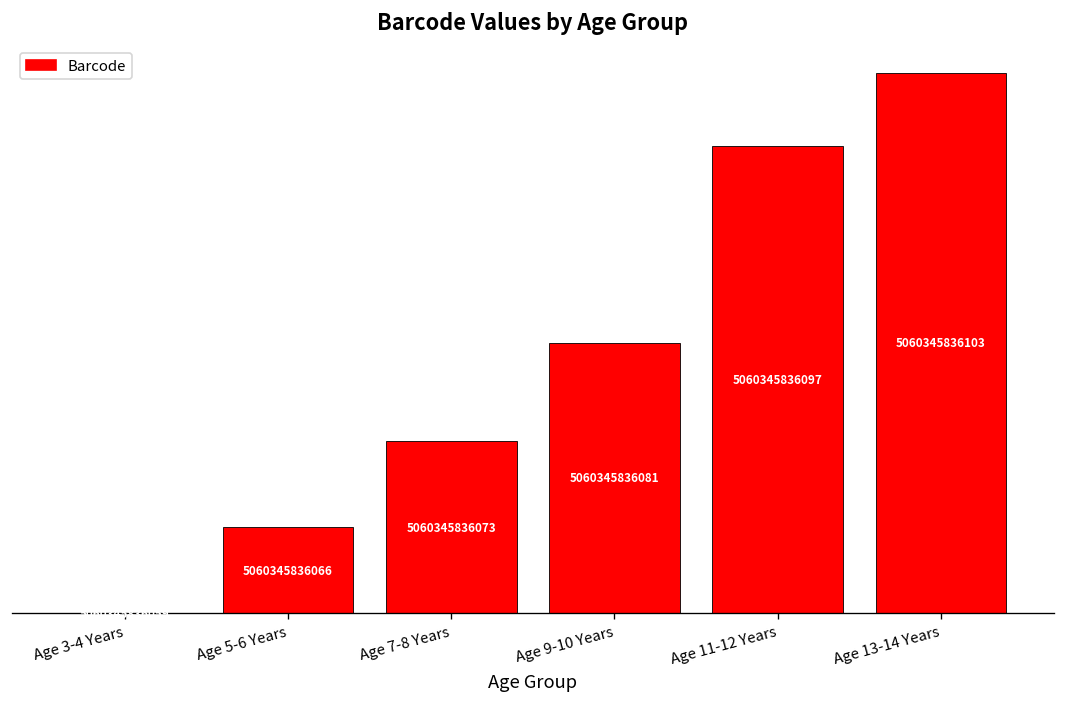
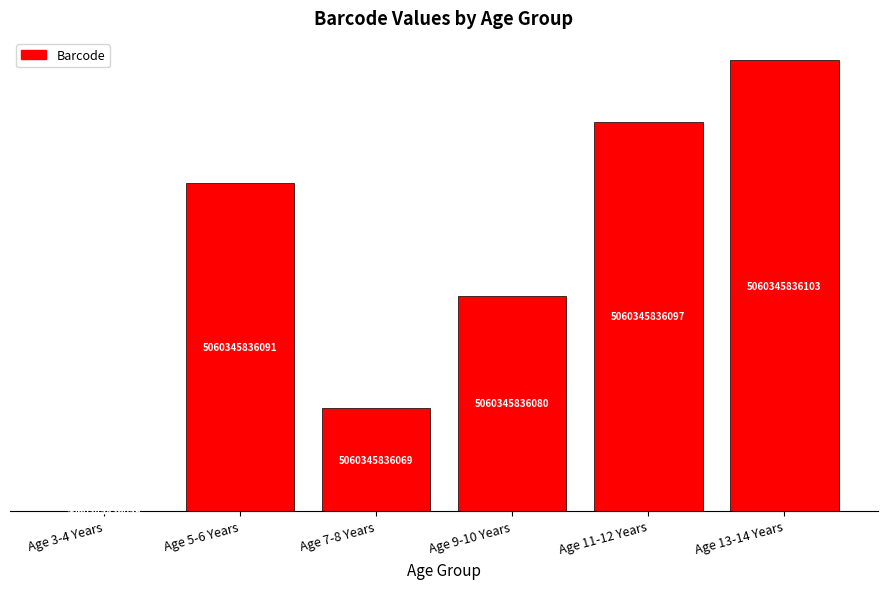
  {
-   "Age 5-6 Years": 5060345836066,
-   "Age 7-8 Years": 5060345836073,
-   "Age 9-10 Years": 5060345836081
+   "Age 5-6 Years": 5060345836091,
+   "Age 7-8 Years": 5060345836069,
+   "Age 9-10 Years": 5060345836080
  }
